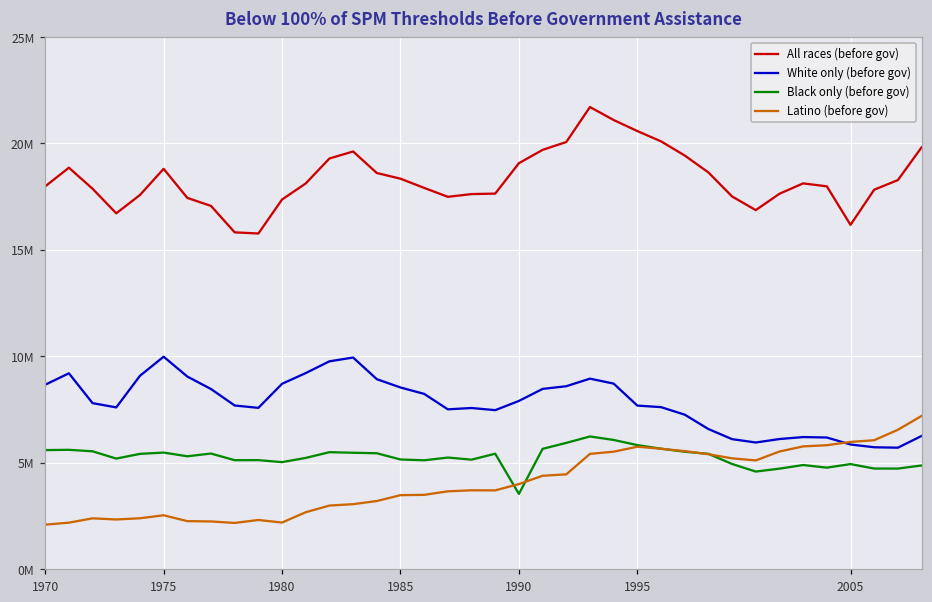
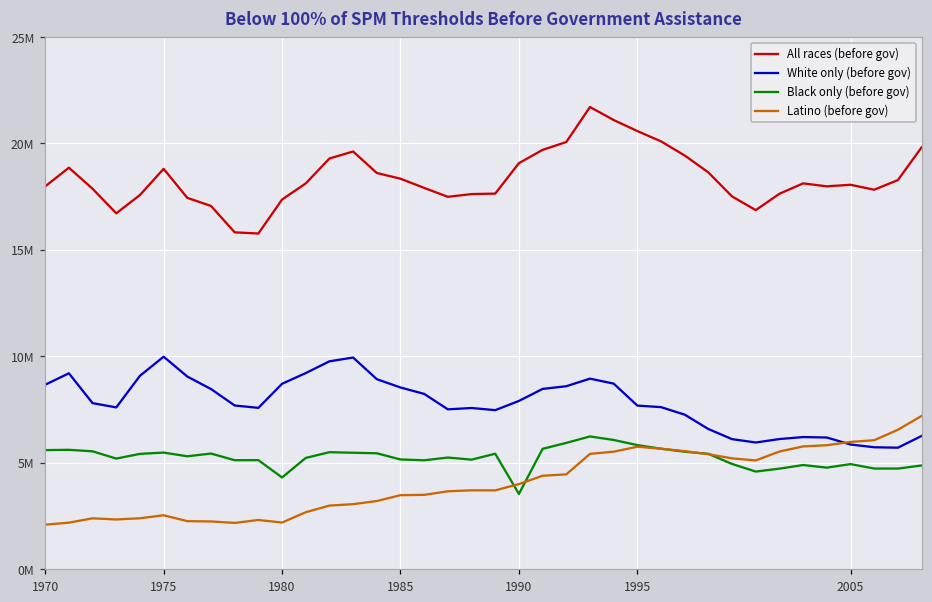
  {
    "All races (before gov)": {
      "1970": 18000000,
      "1975": 18800000,
      "1980": 17400000,
      "1985": 18300000,
      "1990": 19100000,
      "1995": 20600000,
-     "2005": 16200000
+     "2005": 18100000
    },
    "White only (before gov)": {
      "1970": 8700000,
      "1975": 10000000,
      "1980": 8700000,
      "1985": 8500000,
      "1990": 7900000,
      "1995": 7700000
    },
    "Black only (before gov)": {
      "1970": 5600000,
      "1975": 5500000,
-     "1980": 5000000,
+     "1980": 4300000,
      "1985": 5200000,
      "1990": 3500000,
      "2005": 4900000
    },
    "Latino (before gov)": {
      "1970": 2100000,
      "1975": 2500000,
      "1980": 2200000,
      "1985": 3500000,
      "1990": 4000000
    }
  }
